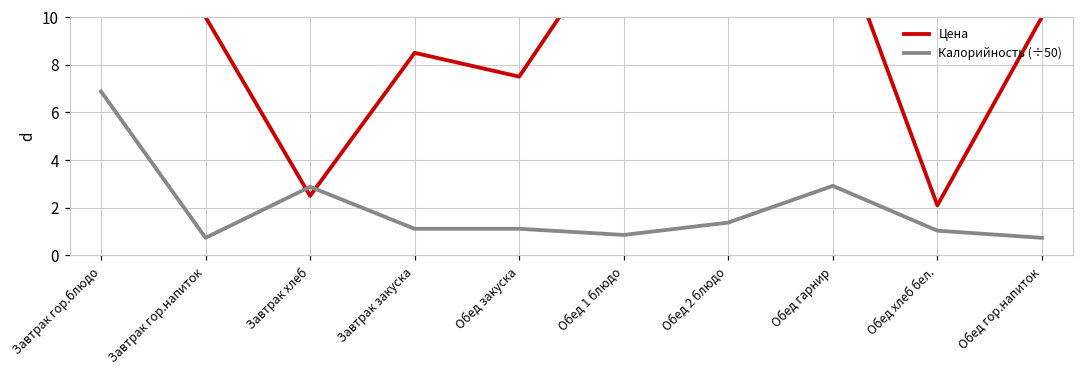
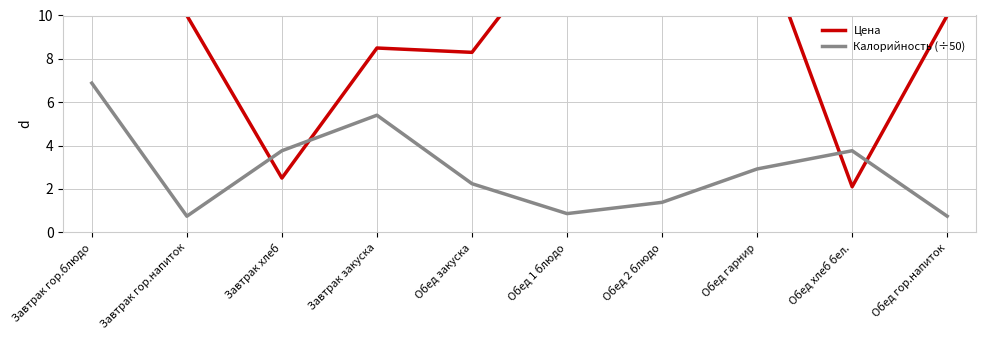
  {
    "Цена": {
      "Завтрак гор.напиток": 10.0,
      "Завтрак хлеб": 2.5,
      "Завтрак закуска": 8.5,
-     "Обед закуска": 7.5,
+     "Обед закуска": 8.3,
      "Обед хлеб бел.": 2.1,
      "Обед гор.напиток": 10.0
    },
    "Калорийность (÷50)": {
      "Завтрак гор.блюдо": 6.9,
      "Завтрак гор.напиток": 0.7,
-     "Завтрак хлеб": 2.9,
-     "Завтрак закуска": 1.1,
-     "Обед закуска": 1.1,
+     "Завтрак хлеб": 3.8,
+     "Завтрак закуска": 5.4,
+     "Обед закуска": 2.2,
      "Обед 1 блюдо": 0.9,
      "Обед 2 блюдо": 1.4,
      "Обед гарнир": 2.9,
-     "Обед хлеб бел.": 1.0,
+     "Обед хлеб бел.": 3.8,
      "Обед гор.напиток": 0.7
    }
  }
